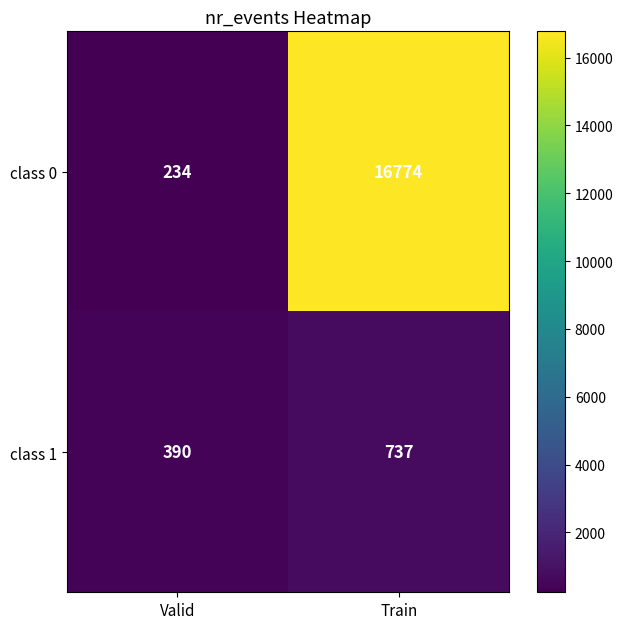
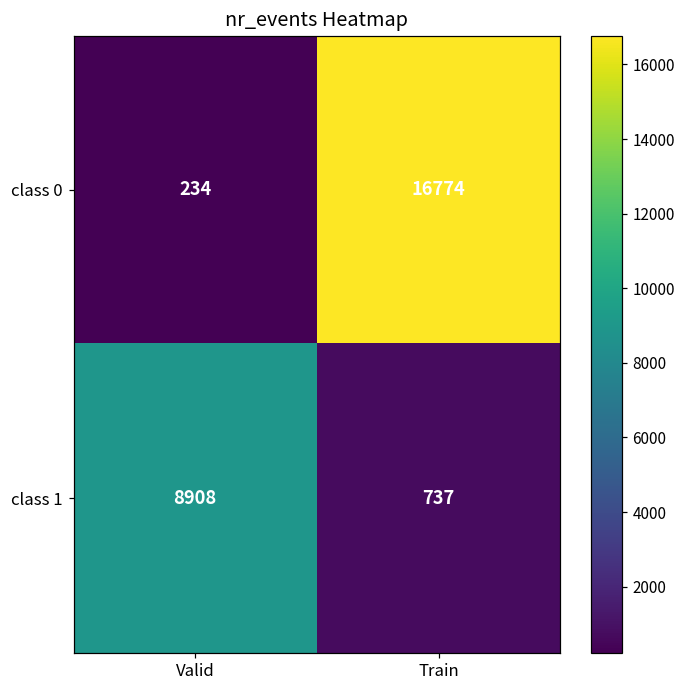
  {
    "class 0": {
      "Valid": 234,
      "Train": 16774
    },
    "class 1": {
-     "Valid": 390,
+     "Valid": 8908,
      "Train": 737
    }
  }
